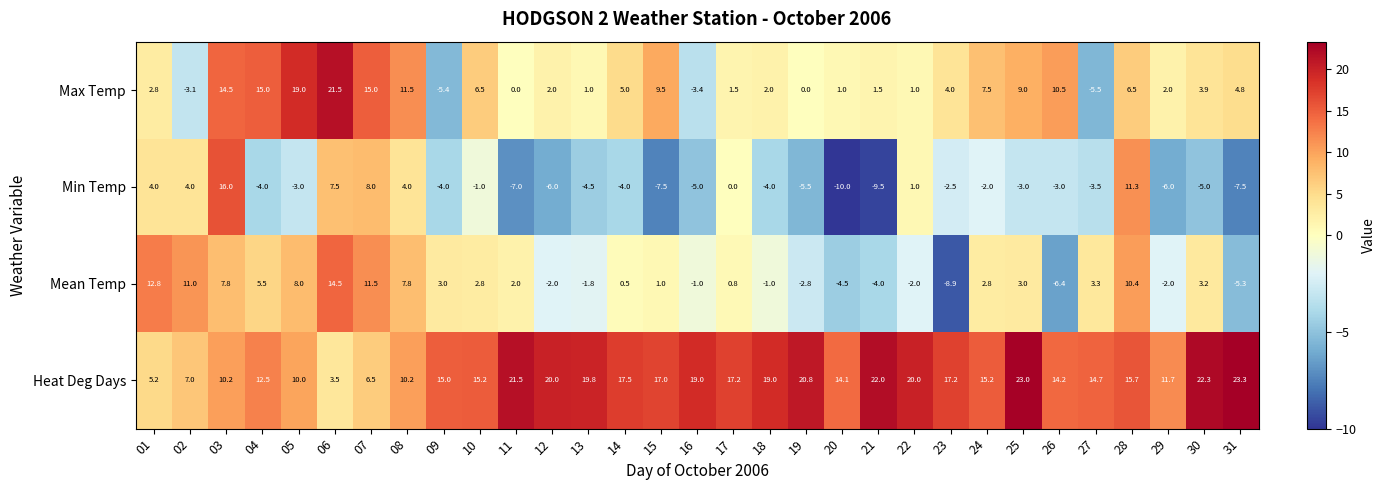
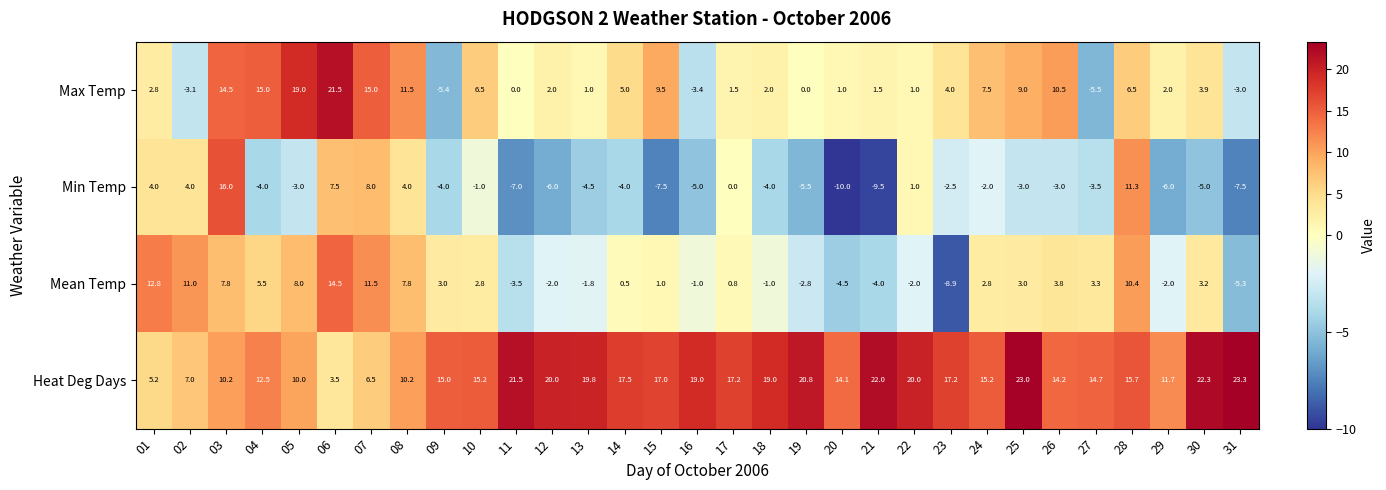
  {
    "Max Temp": {
      "01": 2.8,
      "02": -3.1,
      "03": 14.5,
      "04": 15.0,
      "05": 19.0,
      "06": 21.5,
      "07": 15.0,
      "08": 11.5,
      "09": -5.4,
      "10": 6.5,
      "11": 0.0,
      "12": 2.0,
      "13": 1.0,
      "14": 5.0,
      "15": 9.5,
      "16": -3.4,
      "17": 1.5,
      "18": 2.0,
      "19": 0.0,
      "20": 1.0,
      "21": 1.5,
      "22": 1.0,
      "23": 4.0,
      "24": 7.5,
      "25": 9.0,
      "26": 10.5,
      "27": -5.5,
      "28": 6.5,
      "29": 2.0,
      "30": 3.9,
-     "31": 4.8
+     "31": -3.0
    },
    "Min Temp": {
      "01": 4.0,
      "02": 4.0,
      "03": 16.0,
      "04": -4.0,
      "05": -3.0,
      "06": 7.5,
      "07": 8.0,
      "08": 4.0,
      "09": -4.0,
      "10": -1.0,
      "11": -7.0,
      "12": -6.0,
      "13": -4.5,
      "14": -4.0,
      "15": -7.5,
      "16": -5.0,
      "17": 0.0,
      "18": -4.0,
      "19": -5.5,
      "20": -10.0,
      "21": -9.5,
      "22": 1.0,
      "23": -2.5,
      "24": -2.0,
      "25": -3.0,
      "26": -3.0,
      "27": -3.5,
      "28": 11.3,
      "29": -6.0,
      "30": -5.0,
      "31": -7.5
    },
    "Mean Temp": {
      "01": 12.8,
      "02": 11.0,
      "03": 7.8,
      "04": 5.5,
      "05": 8.0,
      "06": 14.5,
      "07": 11.5,
      "08": 7.8,
      "09": 3.0,
      "10": 2.8,
-     "11": 2.0,
+     "11": -3.5,
      "12": -2.0,
      "13": -1.8,
      "14": 0.5,
      "15": 1.0,
      "16": -1.0,
      "17": 0.8,
      "18": -1.0,
      "19": -2.8,
      "20": -4.5,
      "21": -4.0,
      "22": -2.0,
      "23": -8.9,
      "24": 2.8,
      "25": 3.0,
-     "26": -6.4,
+     "26": 3.8,
      "27": 3.3,
      "28": 10.4,
      "29": -2.0,
      "30": 3.2,
      "31": -5.3
    },
    "Heat Deg Days": {
      "01": 5.2,
      "02": 7.0,
      "03": 10.2,
      "04": 12.5,
      "05": 10.0,
      "06": 3.5,
      "07": 6.5,
      "08": 10.2,
      "09": 15.0,
      "10": 15.2,
      "11": 21.5,
      "12": 20.0,
      "13": 19.8,
      "14": 17.5,
      "15": 17.0,
      "16": 19.0,
      "17": 17.2,
      "18": 19.0,
      "19": 20.8,
      "20": 14.1,
      "21": 22.0,
      "22": 20.0,
      "23": 17.2,
      "24": 15.2,
      "25": 23.0,
      "26": 14.2,
      "27": 14.7,
      "28": 15.7,
      "29": 11.7,
      "30": 22.3,
      "31": 23.3
    }
  }
